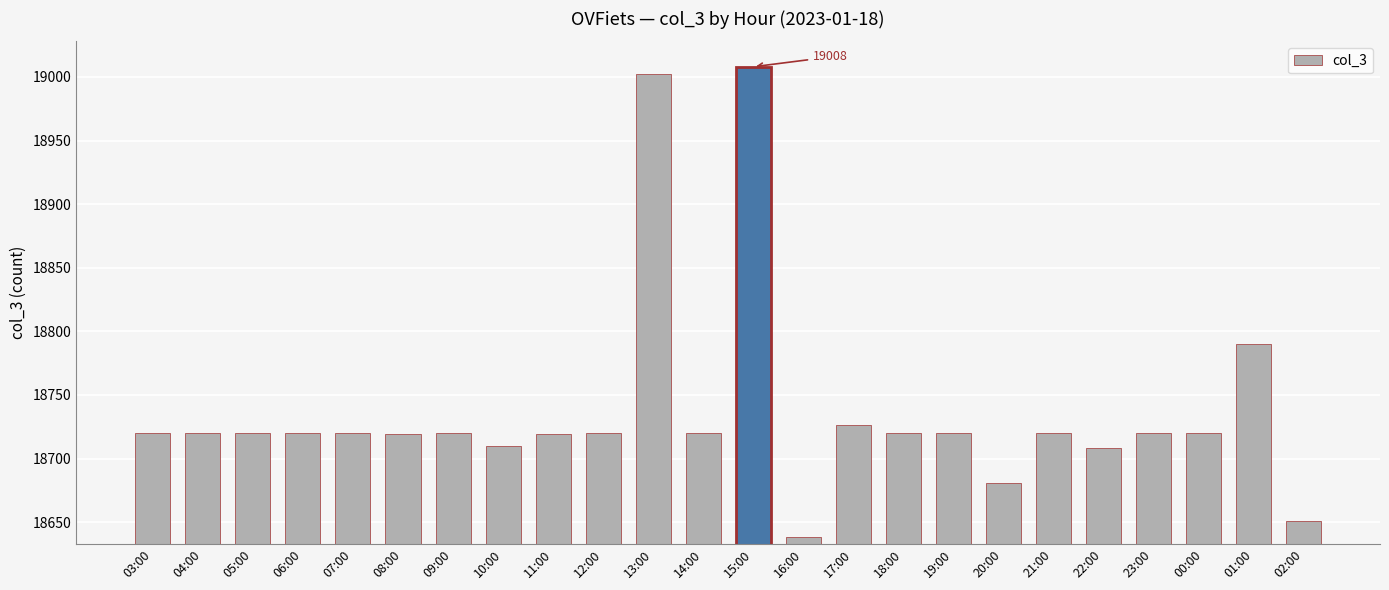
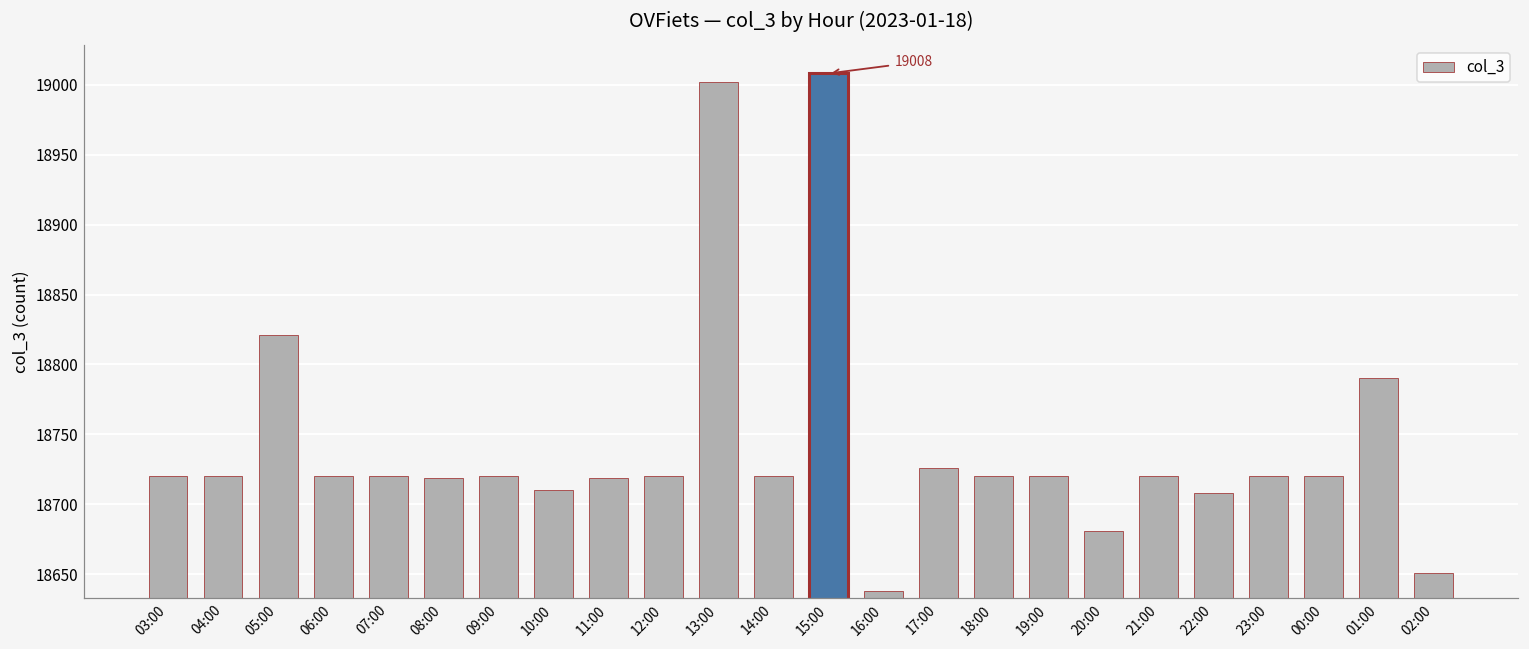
  {
    "03:00": 18720,
    "04:00": 18720,
-   "05:00": 18720,
+   "05:00": 18821,
    "06:00": 18720,
    "07:00": 18720,
    "08:00": 18719,
    "09:00": 18720,
    "10:00": 18710,
    "11:00": 18719,
    "12:00": 18720,
    "13:00": 19002,
    "14:00": 18720,
    "16:00": 18638,
    "17:00": 18726,
    "18:00": 18720,
    "19:00": 18720,
    "20:00": 18681,
    "21:00": 18720,
    "22:00": 18708,
    "23:00": 18720,
    "00:00": 18720,
    "01:00": 18790,
    "02:00": 18651
  }
